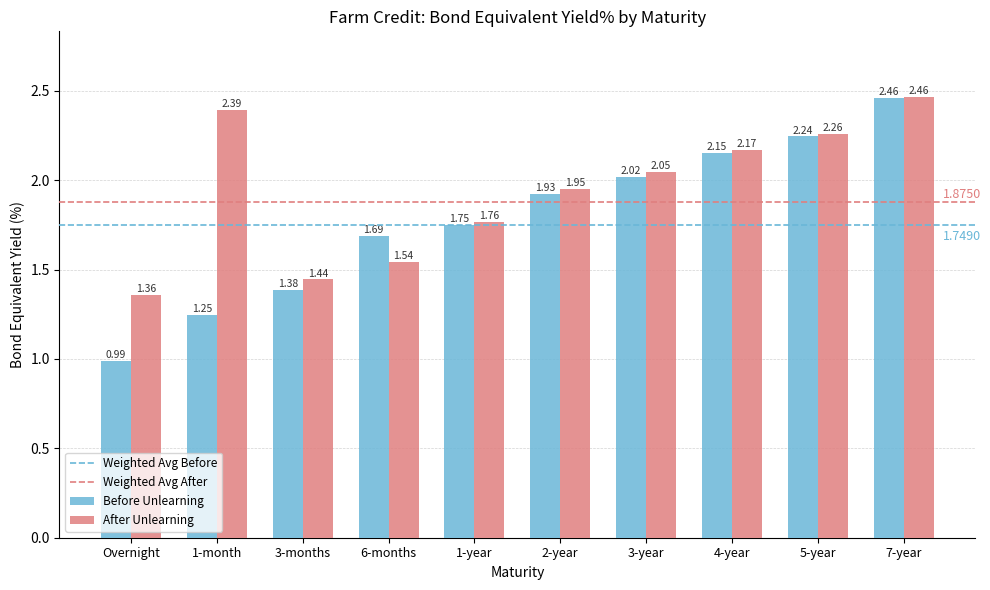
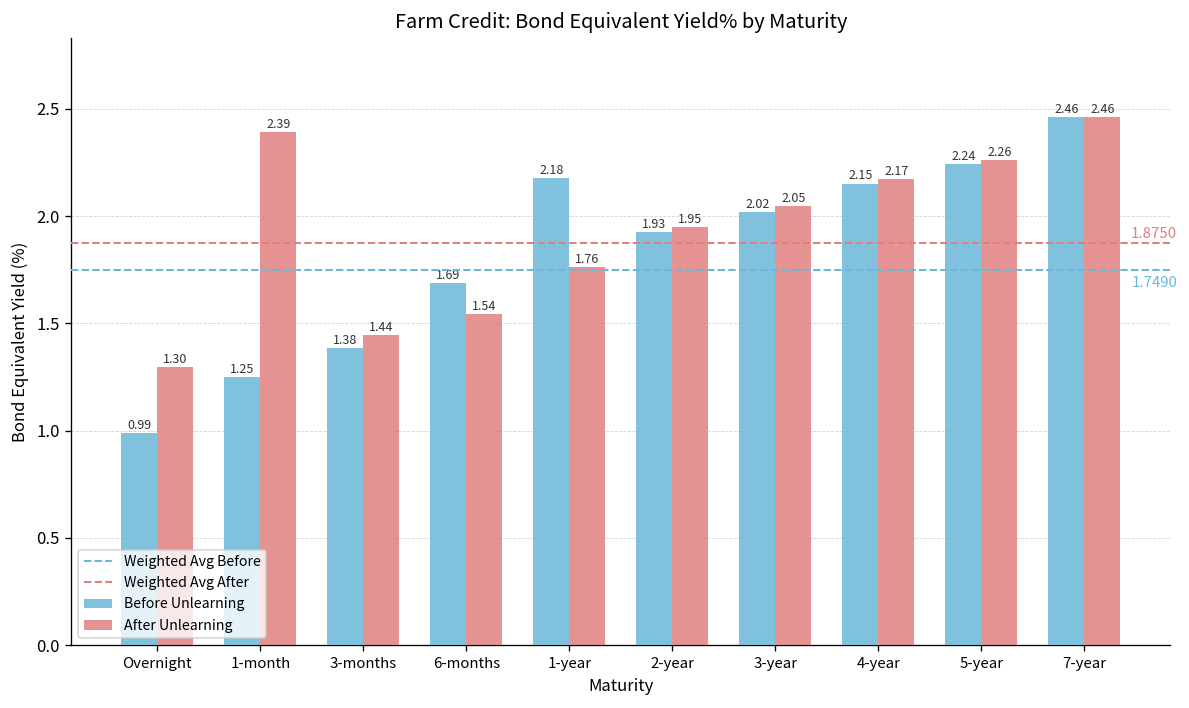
  {
    "Before Unlearning": {
      "Overnight": 0.99,
      "1-month": 1.25,
      "3-months": 1.38,
      "6-months": 1.69,
-     "1-year": 1.75,
+     "1-year": 2.18,
      "2-year": 1.93,
      "3-year": 2.02,
      "4-year": 2.15,
      "5-year": 2.24,
      "7-year": 2.46
    },
    "After Unlearning": {
-     "Overnight": 1.36,
+     "Overnight": 1.30,
      "1-month": 2.39,
      "3-months": 1.44,
      "6-months": 1.54,
      "1-year": 1.76,
      "2-year": 1.95,
      "3-year": 2.05,
      "4-year": 2.17,
      "5-year": 2.26,
      "7-year": 2.46
    }
  }
